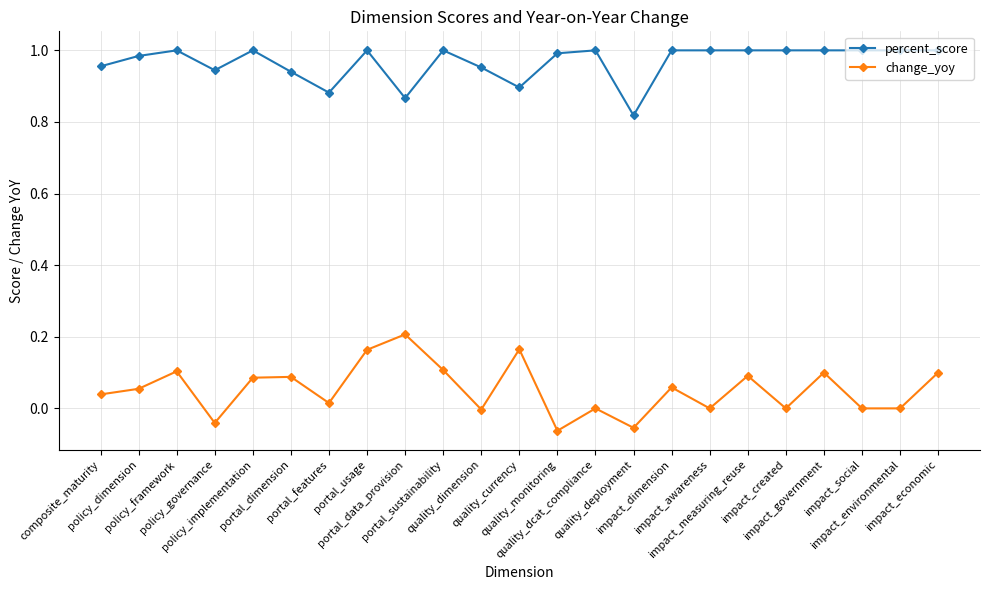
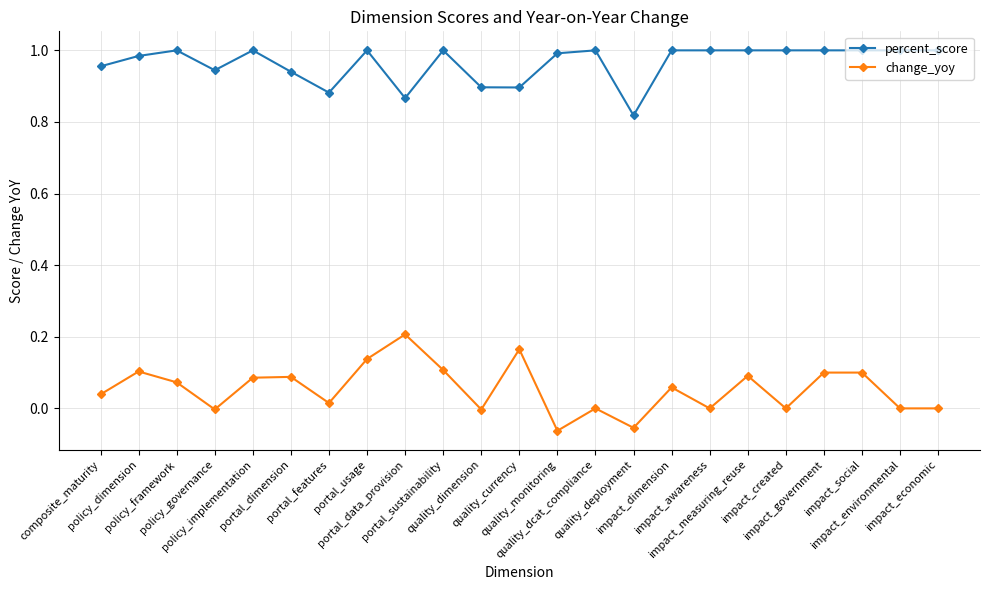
  {
    "percent_score": {
      "composite_maturity": 0.96,
      "policy_dimension": 0.98,
      "policy_framework": 1.00,
      "policy_governance": 0.94,
      "policy_implementation": 1.00,
      "portal_dimension": 0.94,
      "portal_features": 0.88,
      "portal_usage": 1.00,
      "portal_data_provision": 0.87,
      "portal_sustainability": 1.00,
-     "quality_dimension": 0.95,
+     "quality_dimension": 0.90,
      "quality_currency": 0.90,
      "quality_monitoring": 0.99,
      "quality_dcat_compliance": 1.00,
      "quality_deployment": 0.82,
      "impact_dimension": 1.00,
      "impact_awareness": 1.00,
      "impact_measuring_reuse": 1.00,
      "impact_created": 1.00,
      "impact_government": 1.00
    },
    "change_yoy": {
      "composite_maturity": 0.04,
-     "policy_dimension": 0.05,
-     "policy_framework": 0.10,
-     "policy_governance": -0.04,
+     "policy_dimension": 0.10,
+     "policy_framework": 0.07,
+     "policy_governance": 0.00,
      "policy_implementation": 0.09,
      "portal_dimension": 0.09,
      "portal_features": 0.01,
-     "portal_usage": 0.16,
+     "portal_usage": 0.14,
      "portal_data_provision": 0.21,
      "portal_sustainability": 0.11,
      "quality_dimension": 0.00,
      "quality_currency": 0.17,
      "quality_monitoring": -0.06,
      "quality_dcat_compliance": 0.00,
      "quality_deployment": -0.05,
      "impact_dimension": 0.06,
      "impact_awareness": 0.00,
      "impact_measuring_reuse": 0.09,
      "impact_created": 0.00,
      "impact_government": 0.10,
-     "impact_social": 0.0,
+     "impact_social": 0.1,
      "impact_environmental": 0.00,
-     "impact_economic": 0.1
+     "impact_economic": 0.0
    }
  }
